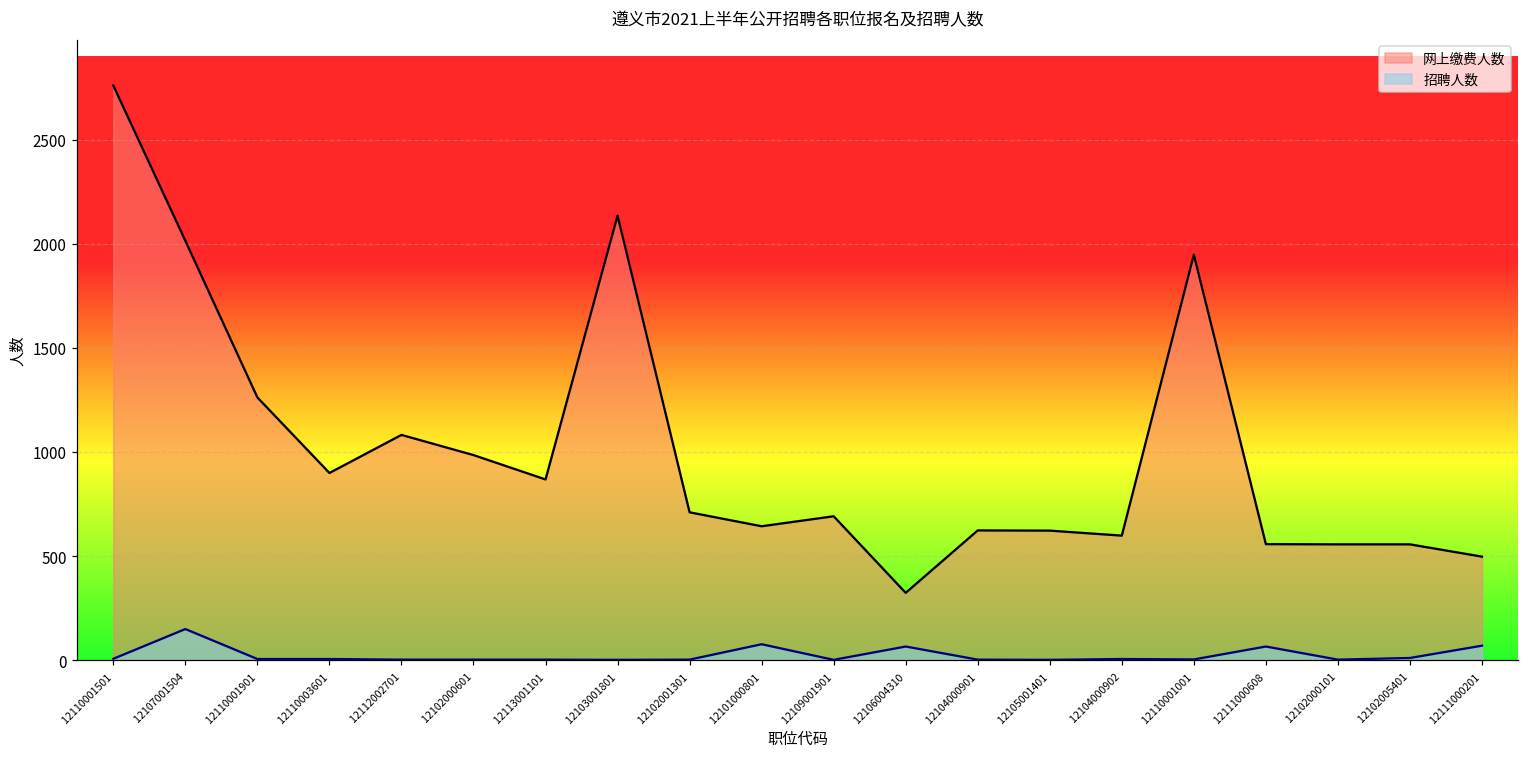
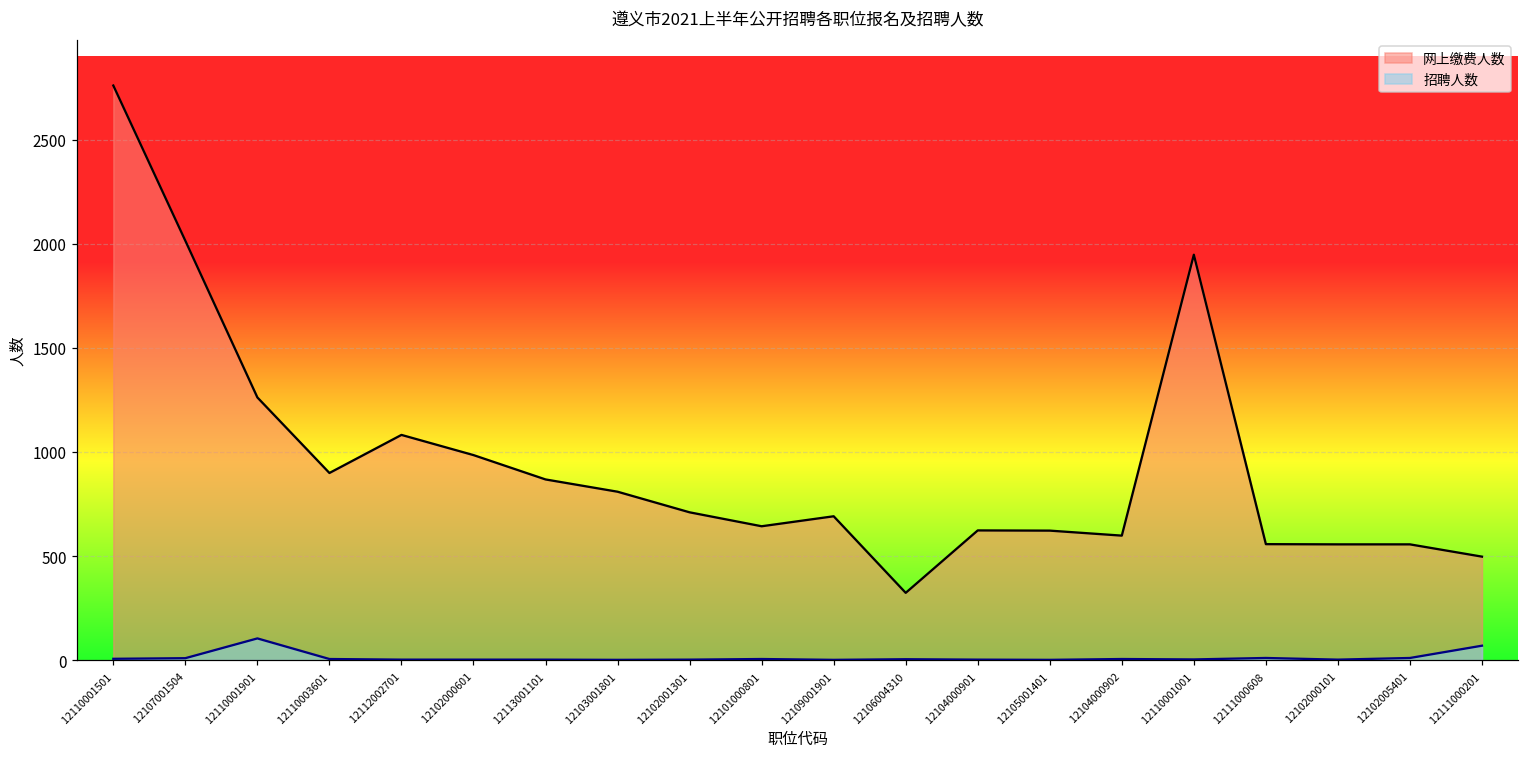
  {
    "网上缴费人数": {
      "12110001501": 2760,
      "12107001504": 2020,
      "12110001901": 1260,
      "12110003601": 900,
      "12112002701": 1080,
      "12102000601": 990,
      "12113001101": 870,
-     "12103001801": 2140,
+     "12103001801": 810,
      "12102001301": 710,
      "12101000801": 640,
      "12109001901": 690,
      "12106004310": 320,
      "12104000901": 620,
      "12105001401": 620,
      "12104000902": 600,
      "12110001001": 1950,
      "12111000608": 560,
      "12102000101": 560,
      "12102005401": 560,
      "12111000201": 500
    },
    "招聘人数": {
      "12110001501": 10,
-     "12107001504": 150,
-     "12110001901": 10,
+     "12107001504": 10,
+     "12110001901": 100,
      "12110003601": 10,
      "12112002701": 0,
      "12102000601": 0,
      "12113001101": 0,
      "12103001801": 0,
      "12102001301": 0,
-     "12101000801": 80,
+     "12101000801": 10,
      "12109001901": 0,
-     "12106004310": 70,
+     "12106004310": 0,
      "12104000901": 0,
      "12105001401": 0,
      "12104000902": 10,
      "12110001001": 0,
-     "12111000608": 70,
+     "12111000608": 10,
      "12102000101": 0,
      "12102005401": 10,
      "12111000201": 70
    }
  }
